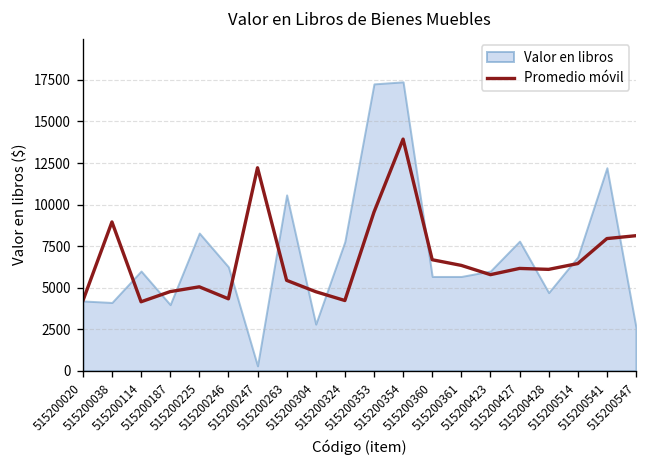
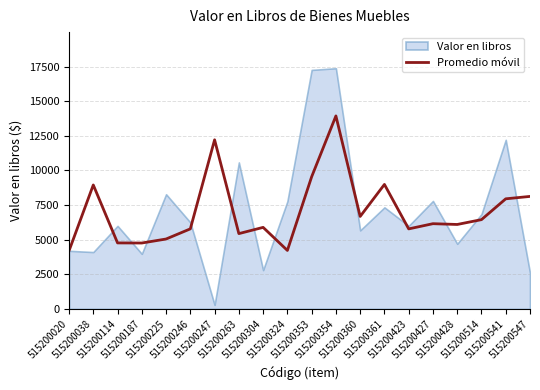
  {
    "Promedio móvil": {
      "515200038": 9000,
-     "515200114": 4200,
+     "515200114": 4800,
      "515200187": 4800,
      "515200225": 5100,
-     "515200246": 4300,
+     "515200246": 5800,
      "515200247": 12200,
      "515200263": 5400,
-     "515200304": 4800,
+     "515200304": 5900,
      "515200324": 4200,
      "515200353": 9500,
      "515200354": 13900,
      "515200360": 6700,
-     "515200361": 6300,
+     "515200361": 9000,
      "515200423": 5800,
      "515200427": 6200,
      "515200428": 6100,
      "515200514": 6500,
      "515200541": 8000,
      "515200547": 8100
    },
    "Valor en libros": {
      "515200038": 4100,
      "515200114": 6000,
      "515200187": 4000,
      "515200225": 8300,
      "515200246": 6300,
      "515200247": 300,
      "515200263": 10600,
      "515200304": 2800,
      "515200324": 7800,
      "515200353": 17300,
      "515200354": 17400,
      "515200360": 5700,
-     "515200361": 5700,
+     "515200361": 7300,
      "515200423": 6000,
      "515200427": 7800,
      "515200428": 4700,
      "515200514": 6800,
      "515200541": 12200,
      "515200547": 2600
    }
  }
